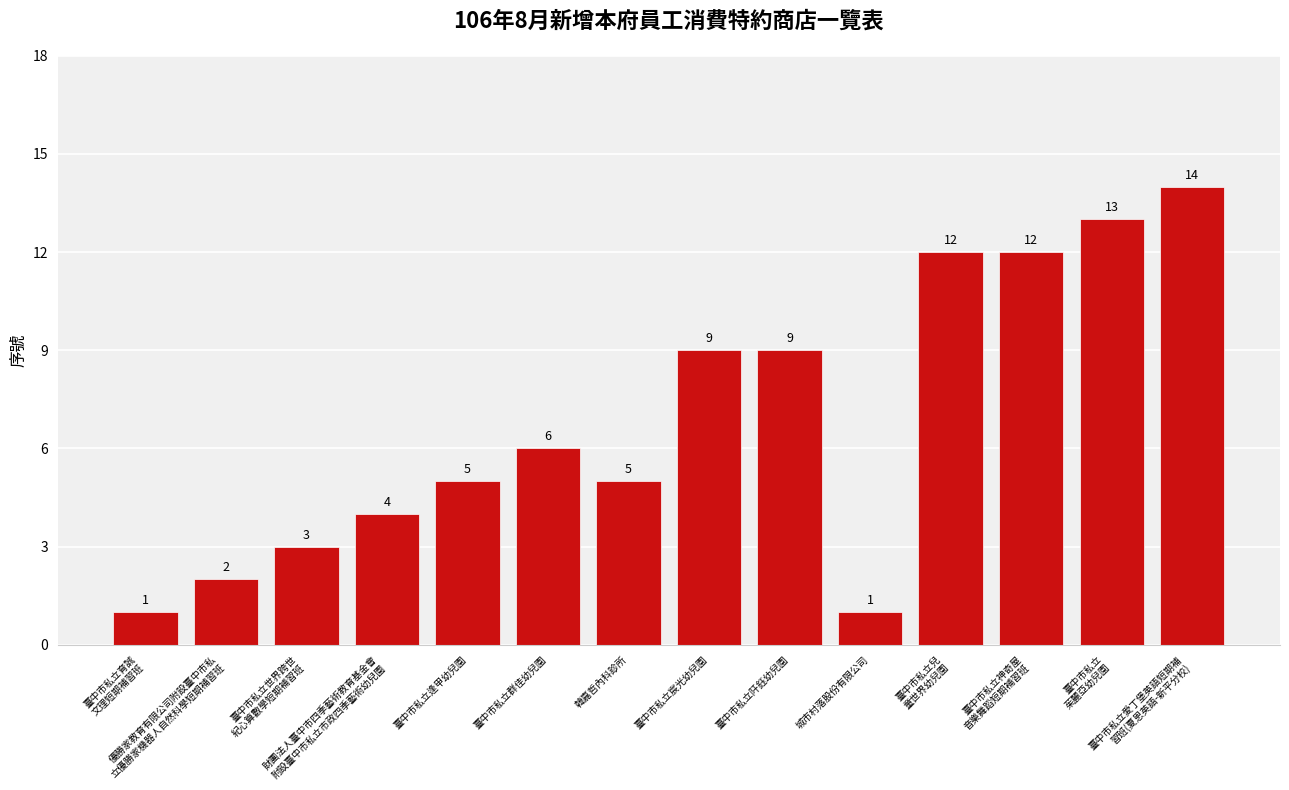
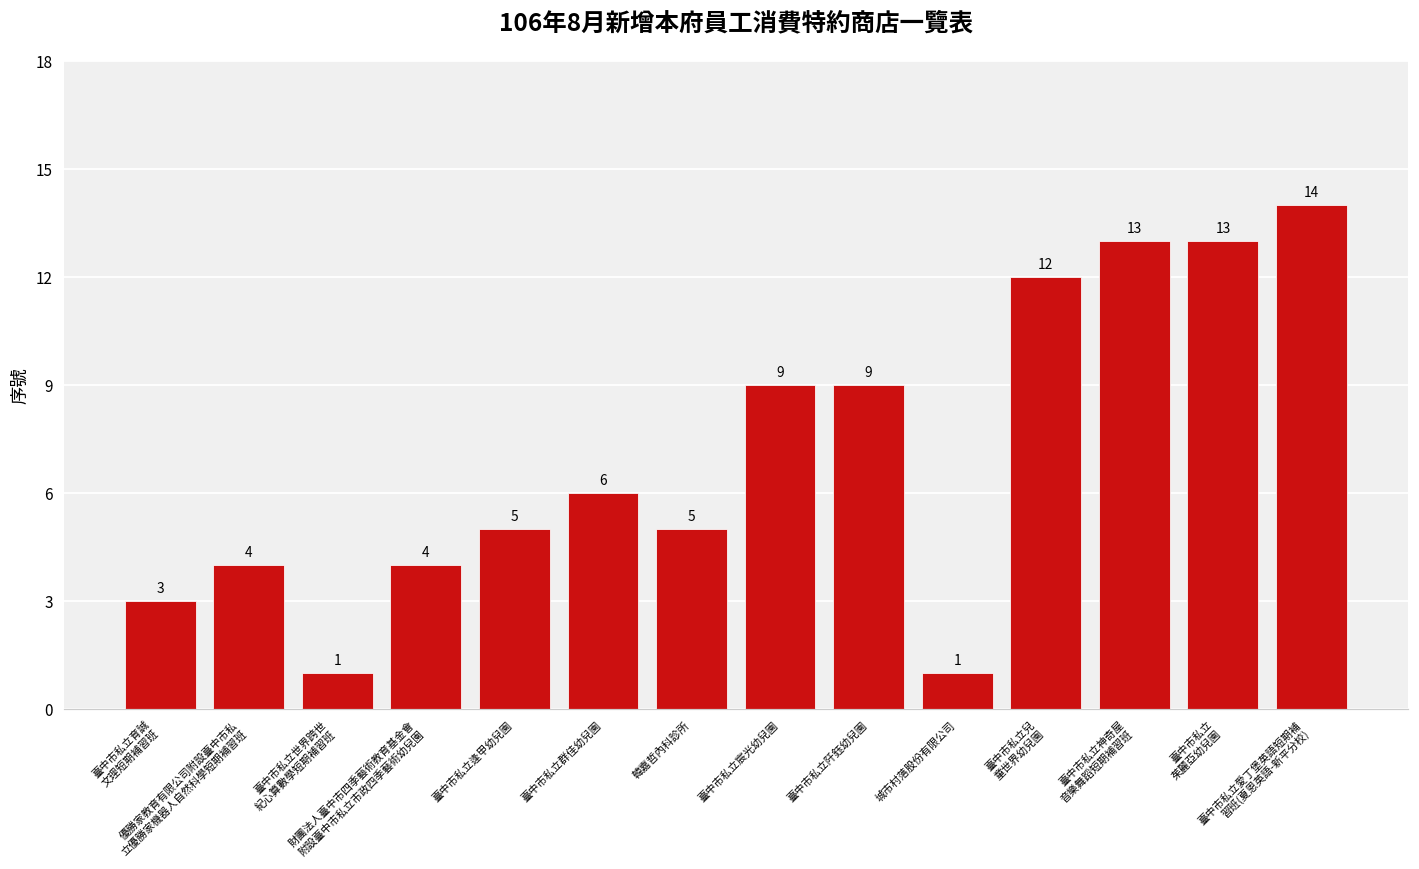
  {
-   "臺中市私立育誠 文理短期補習班": 1,
-   "優勝家教育有限公司附設臺中市私 立優勝家機器人自然科學短期補習班": 2,
-   "臺中市私立世界跨世 紀心算數學短期補習班": 3,
+   "臺中市私立育誠 文理短期補習班": 3,
+   "優勝家教育有限公司附設臺中市私 立優勝家機器人自然科學短期補習班": 4,
+   "臺中市私立世界跨世 紀心算數學短期補習班": 1,
    "財團法人臺中市四季藝術教育基金會 附設臺中市私立市政四季藝術幼兒園": 4,
    "臺中市私立逢甲幼兒園": 5,
    "臺中市私立群佳幼兒園": 6,
    "韓嘉哲內科診所": 5,
    "臺中市私立宸光幼兒園": 9,
    "臺中市私立阡鈺幼兒園": 9,
    "城市村落股份有限公司": 1,
    "臺中市私立兒 童世界幼兒園": 12,
-   "臺中市私立神奇屋 音樂舞蹈短期補習班": 12,
+   "臺中市私立神奇屋 音樂舞蹈短期補習班": 13,
    "臺中市私立 茱麗亞幼兒園": 13,
    "臺中市私立愛丁堡英語短期補 習班(夏恩英語-新平分校)": 14
  }
